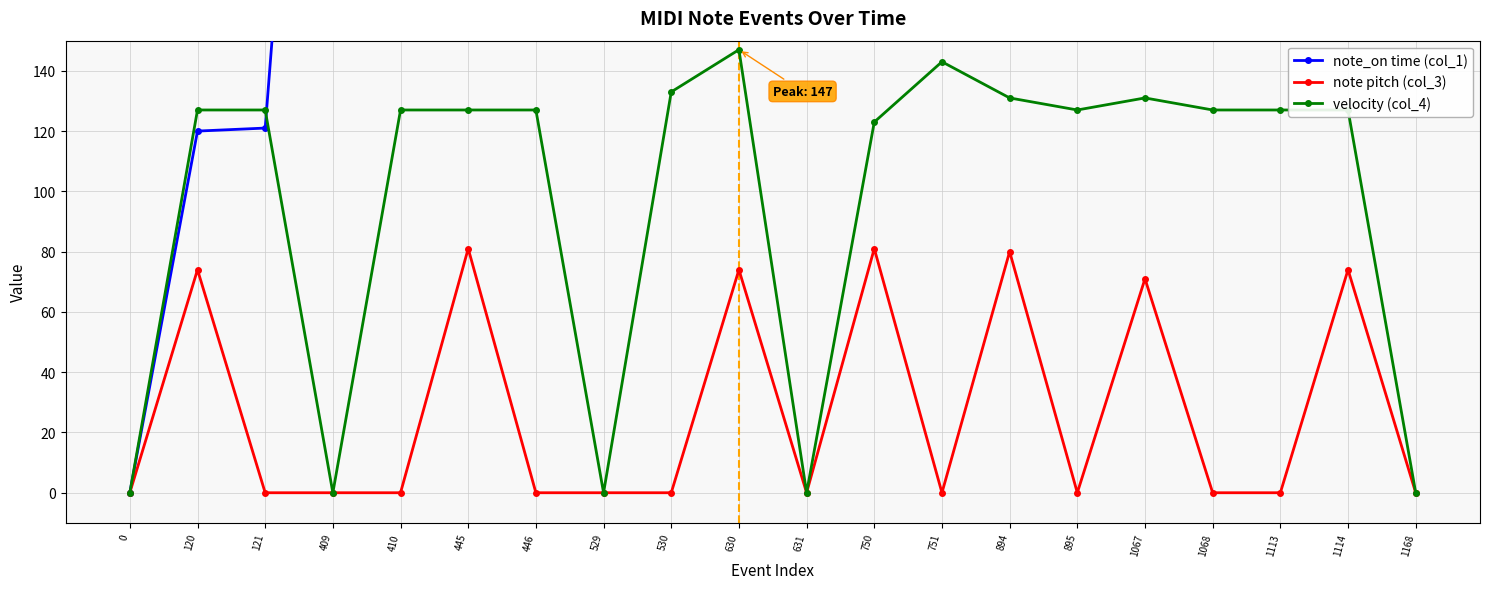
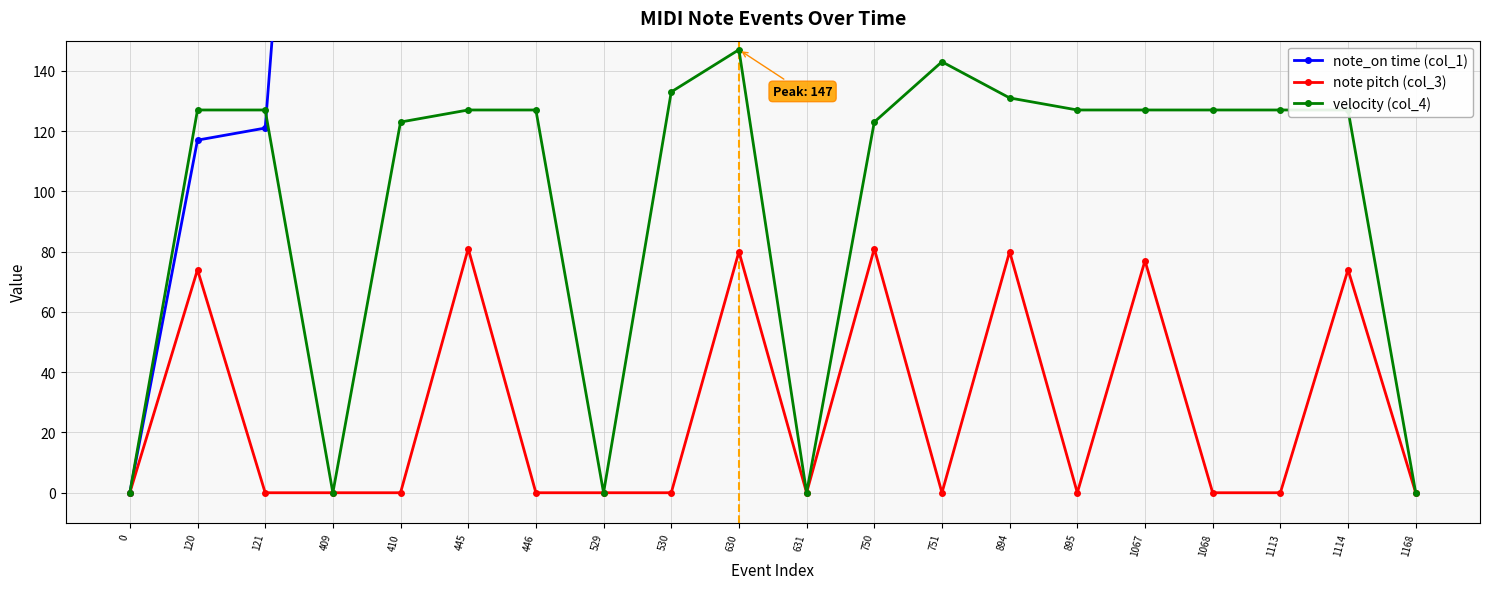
  {
    "note_on time (col_1)": {
-     "120": 120,
+     "120": 117,
      "121": 121
    },
    "note pitch (col_3)": {
      "120": 74,
      "121": 0,
      "410": 0,
      "445": 81,
      "446": 0,
      "530": 0,
-     "630": 74,
+     "630": 80,
      "750": 81,
      "751": 0,
      "894": 80,
      "895": 0,
-     "1067": 71,
+     "1067": 77,
      "1068": 0,
      "1113": 0,
      "1114": 74
    },
    "velocity (col_4)": {
      "120": 127,
      "121": 127,
-     "410": 127,
+     "410": 123,
      "445": 127,
      "446": 127,
      "530": 133,
      "750": 123,
      "751": 143,
      "894": 131,
      "895": 127,
-     "1067": 131,
+     "1067": 127,
      "1068": 127,
      "1113": 127
    }
  }
